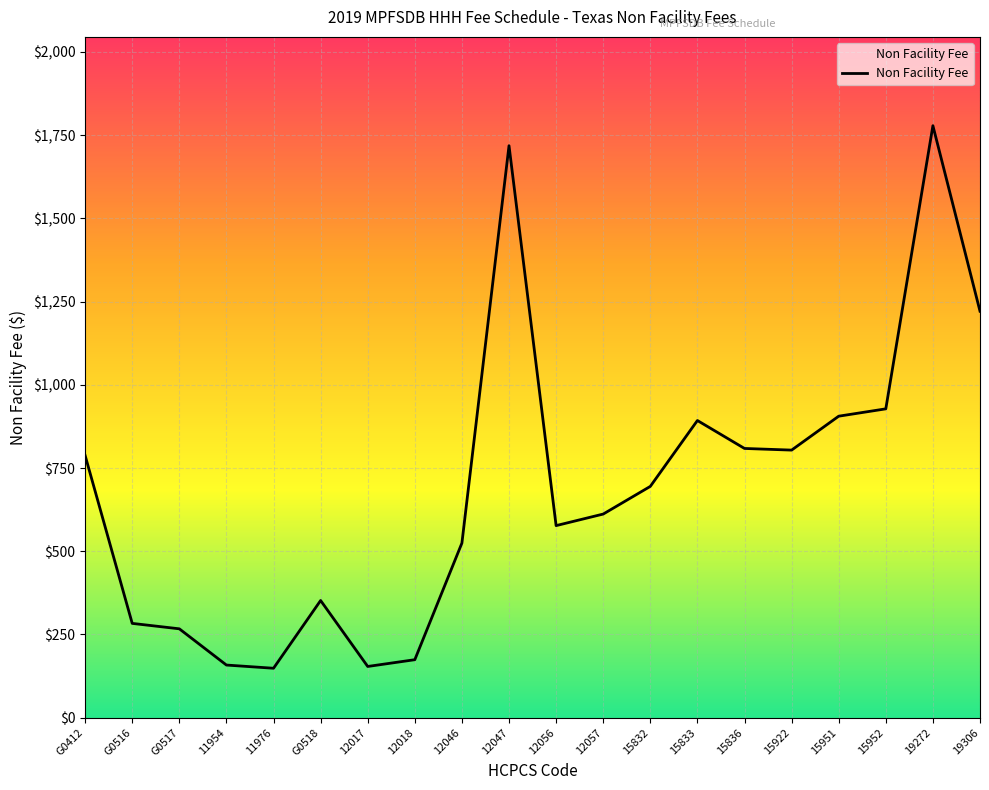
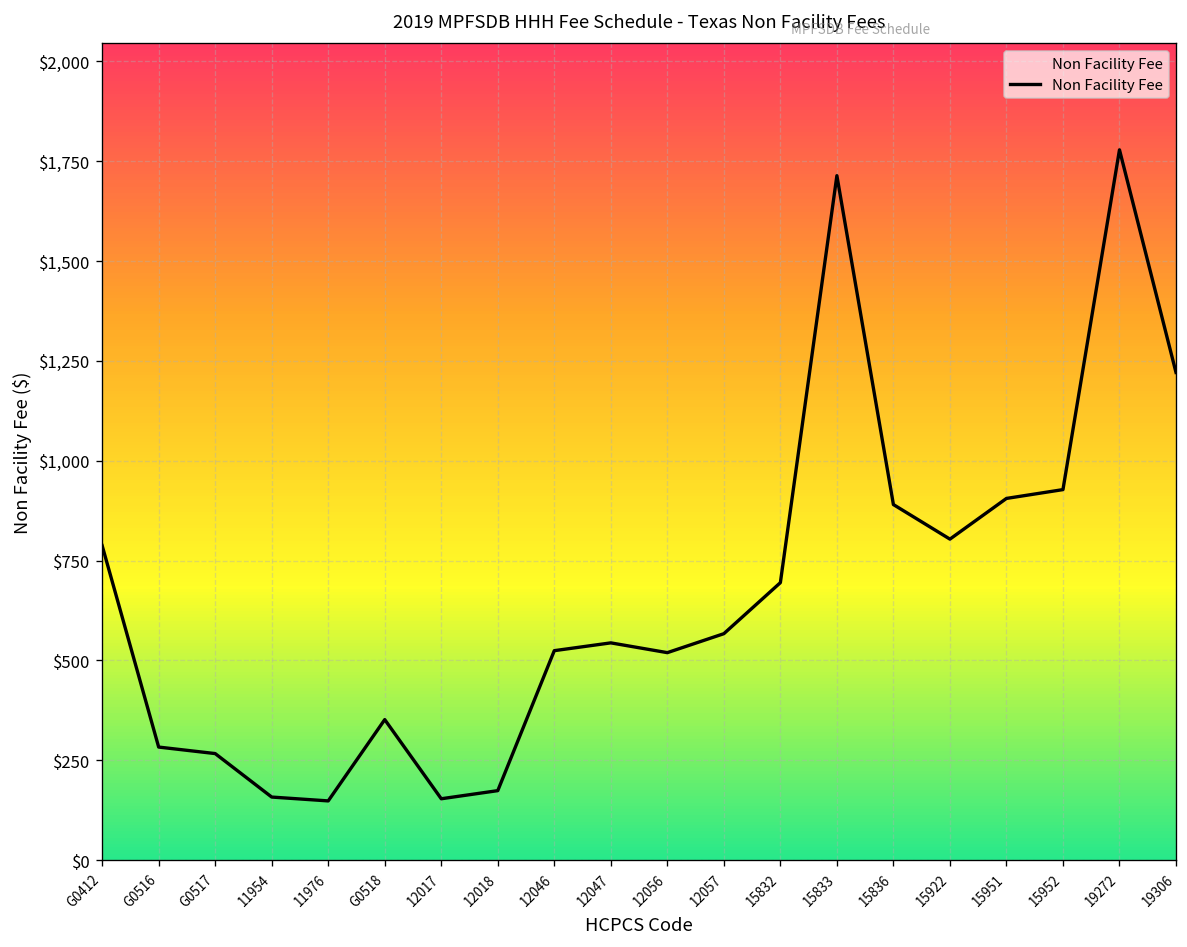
  {
    "G0412": "$790",
    "G0516": "$280",
    "G0517": "$270",
    "11954": "$160",
    "11976": "$150",
    "G0518": "$350",
    "12017": "$150",
    "12018": "$170",
    "12046": "$520",
-   "12047": "$1,720",
-   "12056": "$580",
-   "12057": "$610",
+   "12047": "$540",
+   "12056": "$520",
+   "12057": "$570",
    "15832": "$690",
-   "15833": "$890",
-   "15836": "$810",
+   "15833": "$1,710",
+   "15836": "$890",
    "15922": "$800",
    "15951": "$910",
    "15952": "$930",
    "19272": "$1,780",
    "19306": "$1,220"
  }
